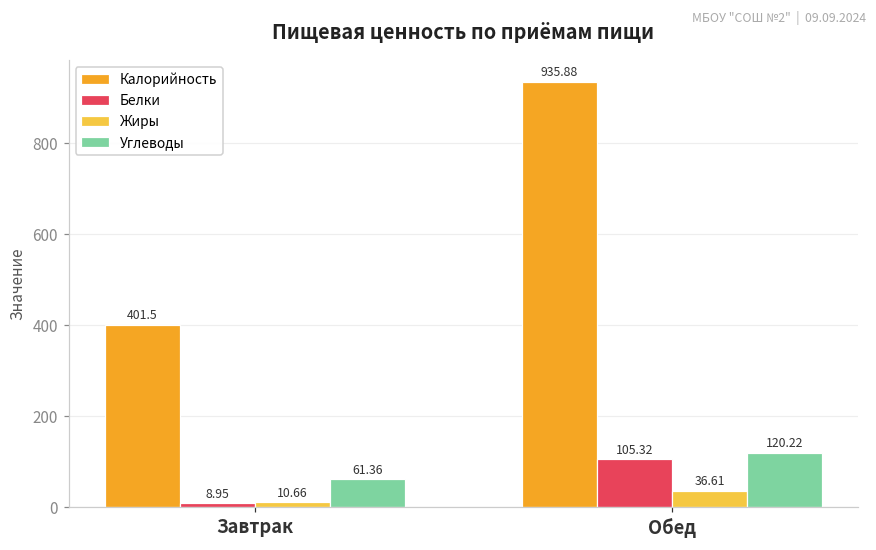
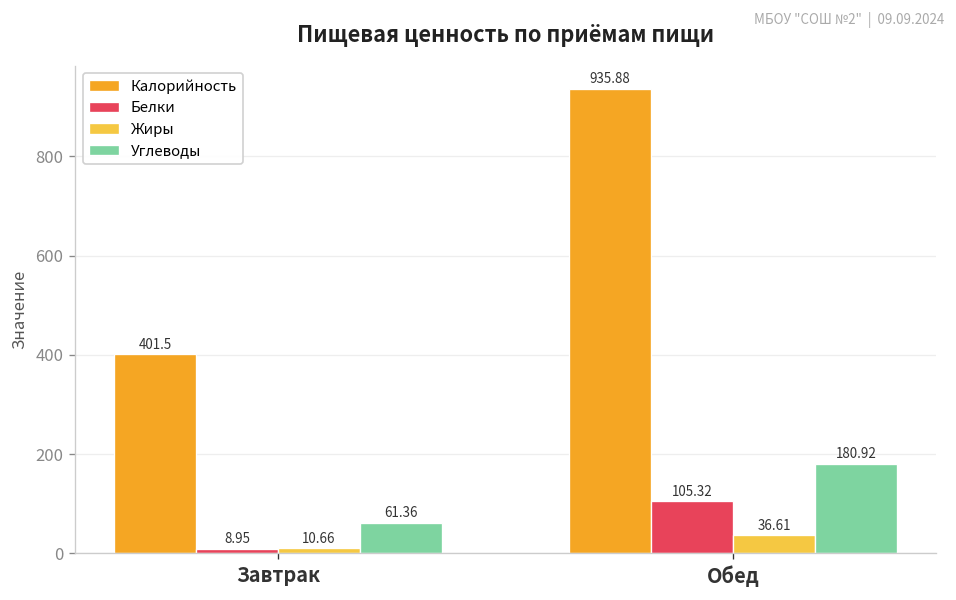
  {
    "Белки": {
      "Завтрак": 8.95,
      "Обед": 105.32
    },
    "Углеводы": {
      "Завтрак": 61.36,
-     "Обед": 120.22
+     "Обед": 180.92
    }
  }
